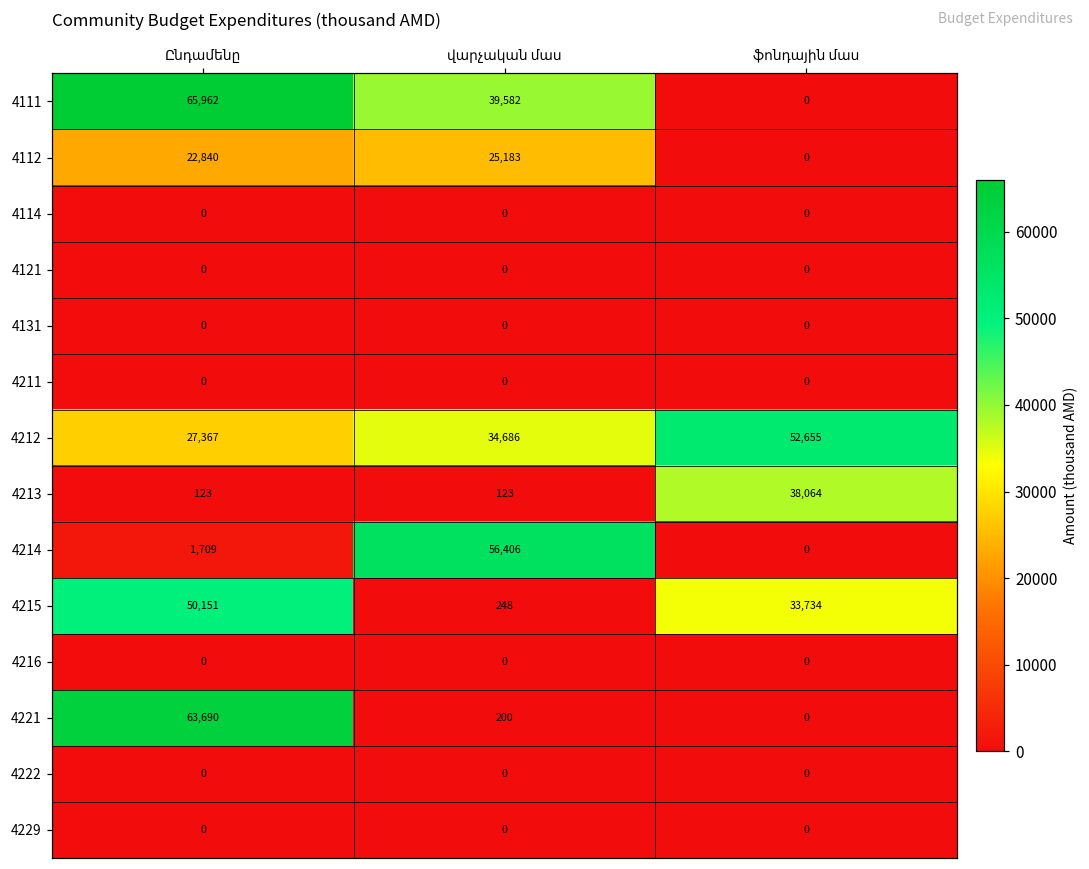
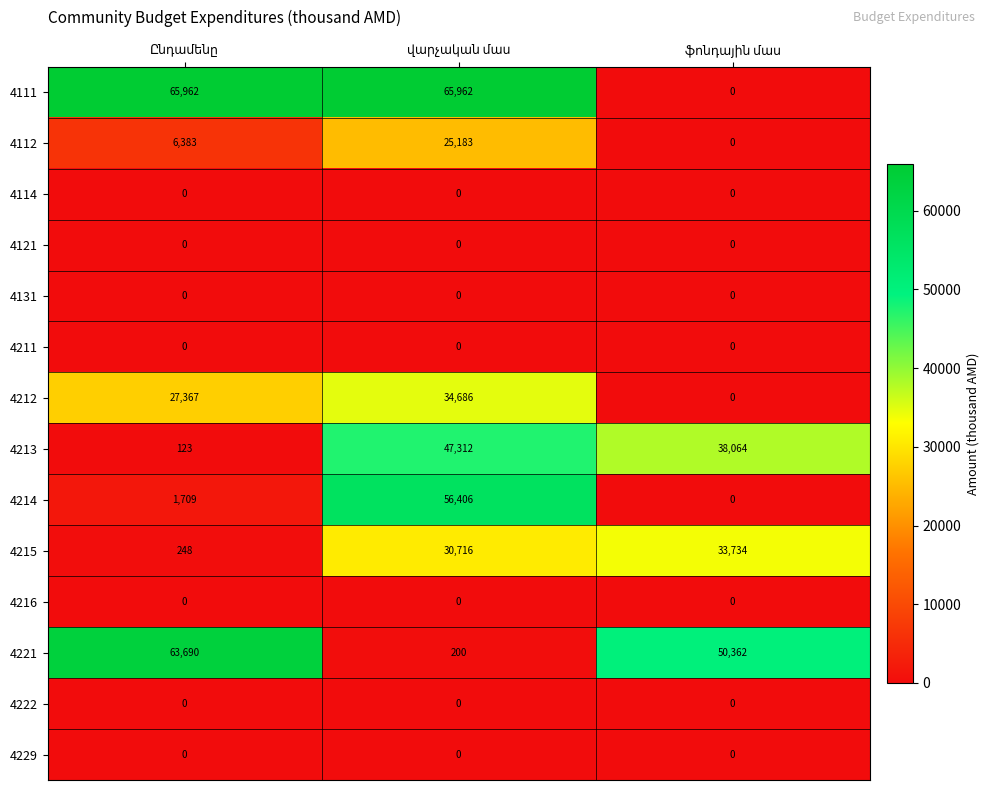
  {
    "4111": {
      "Ընդամենը": "65,962",
-     "վարչական մաս": "39,582",
+     "վարչական մաս": "65,962",
      "ֆոնդային մաս": "0"
    },
    "4112": {
-     "Ընդամենը": "22,840",
+     "Ընդամենը": "6,383",
      "վարչական մաս": "25,183",
      "ֆոնդային մաս": "0"
    },
    "4114": {
      "Ընդամենը": "0",
      "վարչական մաս": "0",
      "ֆոնդային մաս": "0"
    },
    "4121": {
      "Ընդամենը": "0",
      "վարչական մաս": "0",
      "ֆոնդային մաս": "0"
    },
    "4131": {
      "Ընդամենը": "0",
      "վարչական մաս": "0",
      "ֆոնդային մաս": "0"
    },
    "4211": {
      "Ընդամենը": "0",
      "վարչական մաս": "0",
      "ֆոնդային մաս": "0"
    },
    "4212": {
      "Ընդամենը": "27,367",
      "վարչական մաս": "34,686",
-     "ֆոնդային մաս": "52,655"
+     "ֆոնդային մաս": "0"
    },
    "4213": {
      "Ընդամենը": "123",
-     "վարչական մաս": "123",
+     "վարչական մաս": "47,312",
      "ֆոնդային մաս": "38,064"
    },
    "4214": {
      "Ընդամենը": "1,709",
      "վարչական մաս": "56,406",
      "ֆոնդային մաս": "0"
    },
    "4215": {
-     "Ընդամենը": "50,151",
-     "վարչական մաս": "248",
+     "Ընդամենը": "248",
+     "վարչական մաս": "30,716",
      "ֆոնդային մաս": "33,734"
    },
    "4216": {
      "Ընդամենը": "0",
      "վարչական մաս": "0",
      "ֆոնդային մաս": "0"
    },
    "4221": {
      "Ընդամենը": "63,690",
      "վարչական մաս": "200",
-     "ֆոնդային մաս": "0"
+     "ֆոնդային մաս": "50,362"
    },
    "4222": {
      "Ընդամենը": "0",
      "վարչական մաս": "0",
      "ֆոնդային մաս": "0"
    },
    "4229": {
      "Ընդամենը": "0",
      "վարչական մաս": "0",
      "ֆոնդային մաս": "0"
    }
  }
